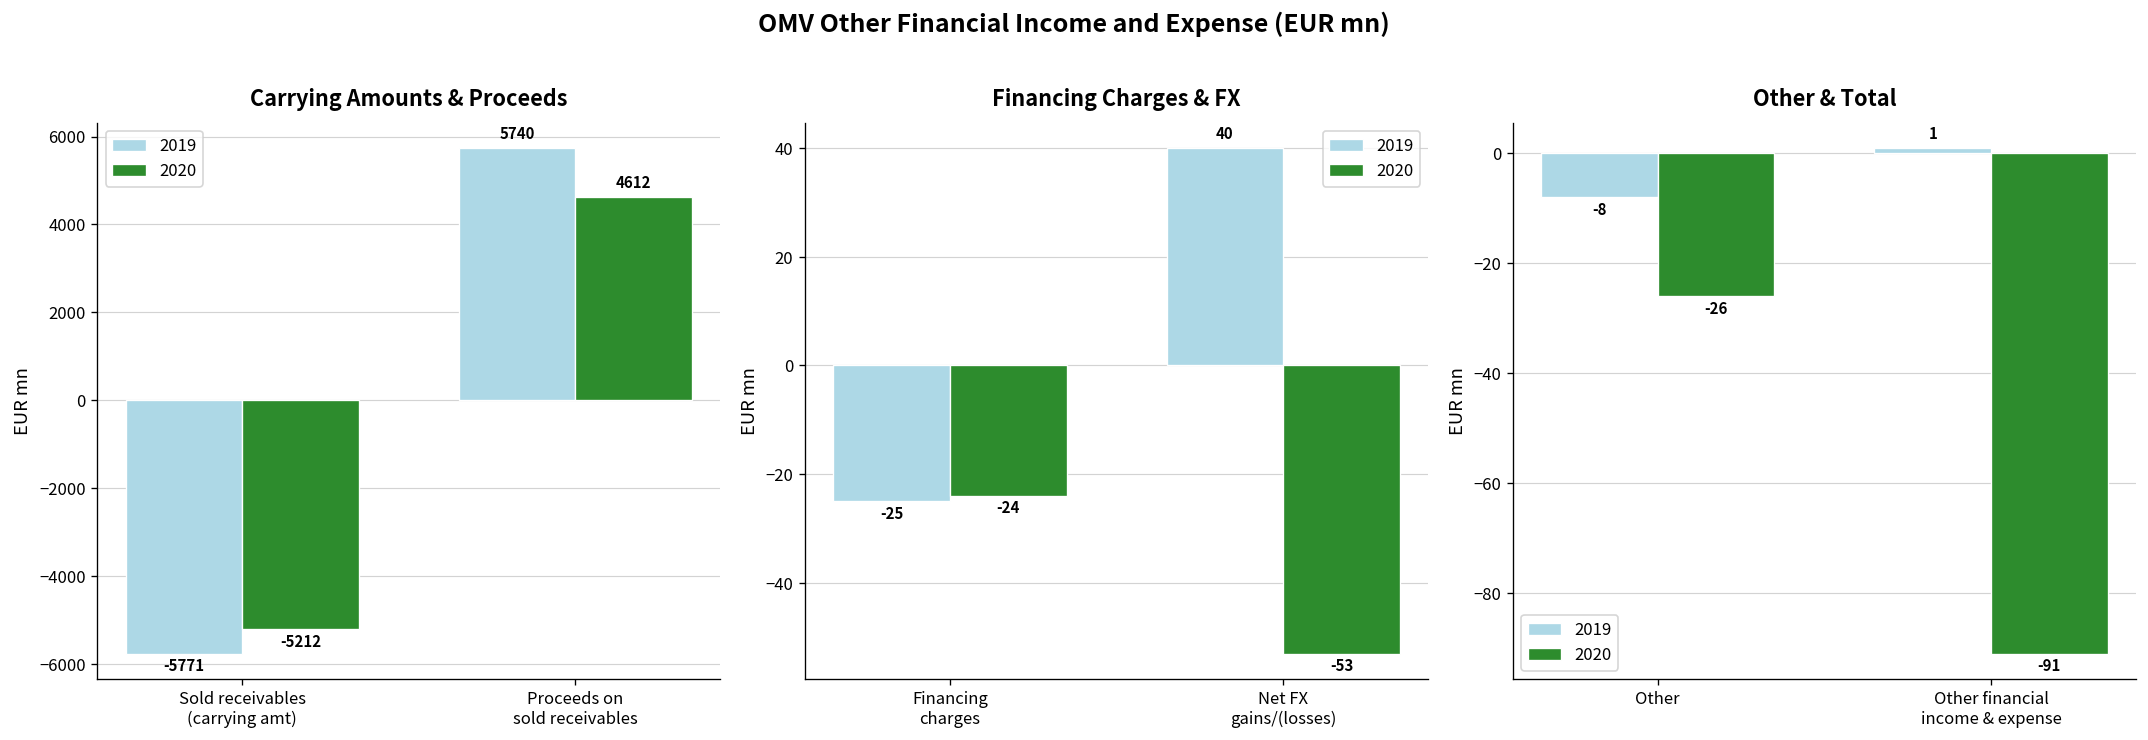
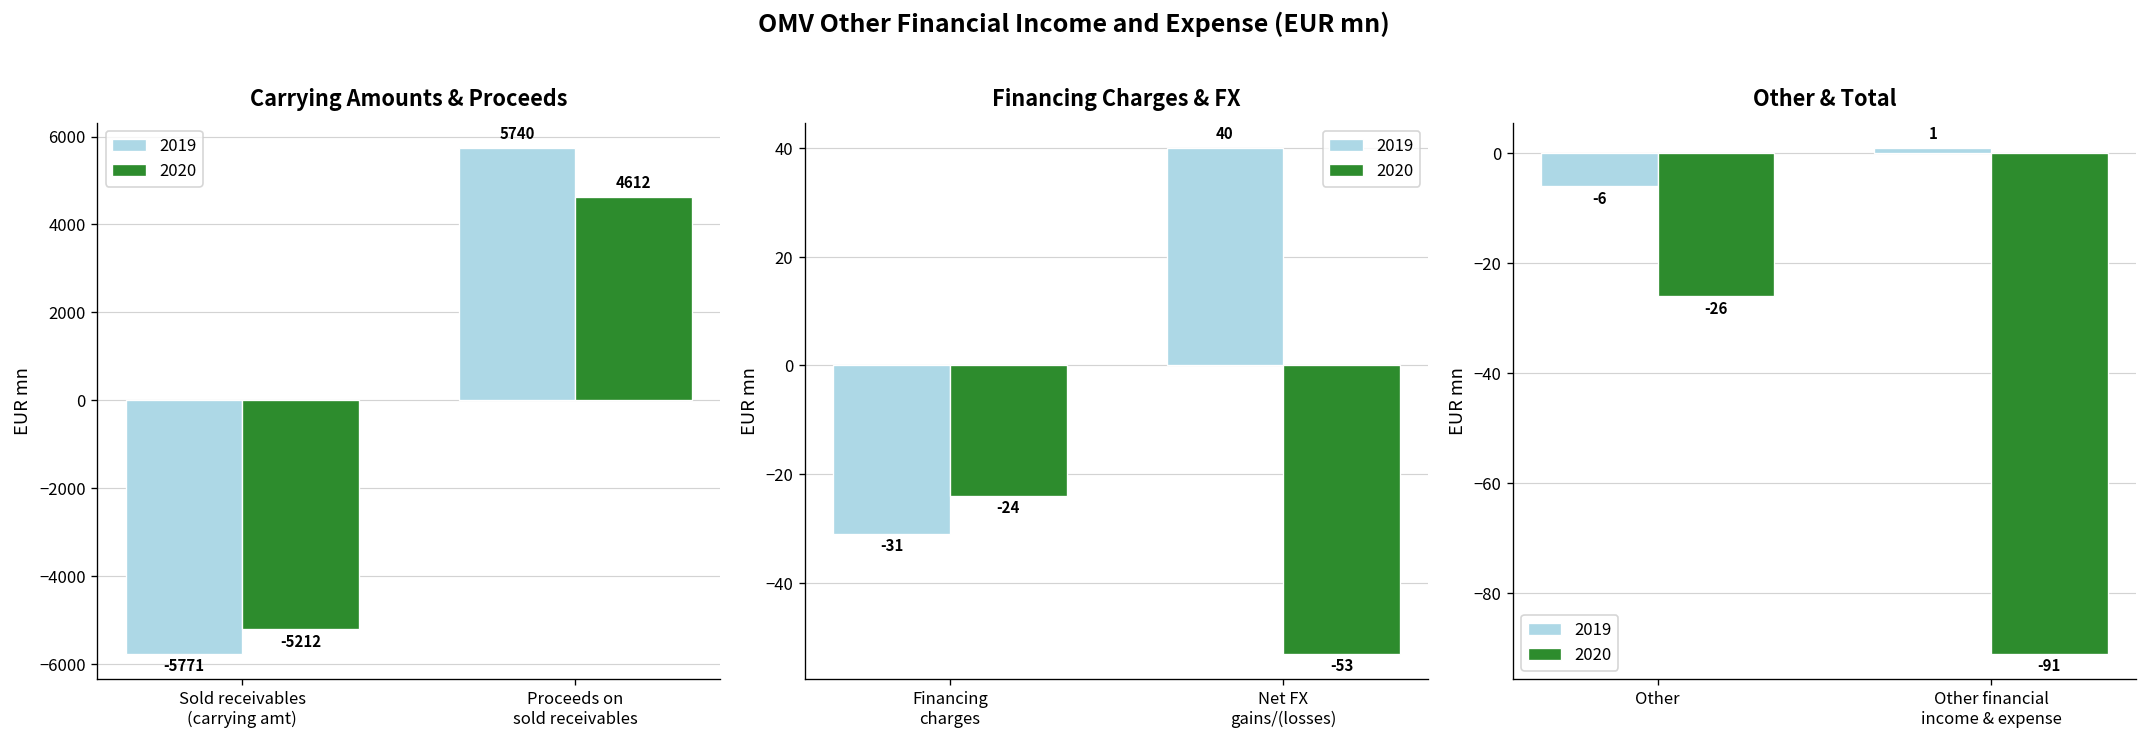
  {
    "Carrying Amounts & Proceeds": {
      "2019": {
        "Sold receivables (carrying amt)": -5771,
        "Proceeds on sold receivables": 5740
      },
      "2020": {
        "Sold receivables (carrying amt)": -5212,
        "Proceeds on sold receivables": 4612
      }
    },
    "Financing Charges & FX": {
      "2019": {
-       "Financing charges": -25,
+       "Financing charges": -31,
        "Net FX gains/(losses)": 40
      },
      "2020": {
        "Financing charges": -24,
        "Net FX gains/(losses)": -53
      }
    },
    "Other & Total": {
      "2019": {
-       "Other": -8,
+       "Other": -6,
        "Other financial income & expense": 1
      },
      "2020": {
        "Other": -26,
        "Other financial income & expense": -91
      }
    }
  }
